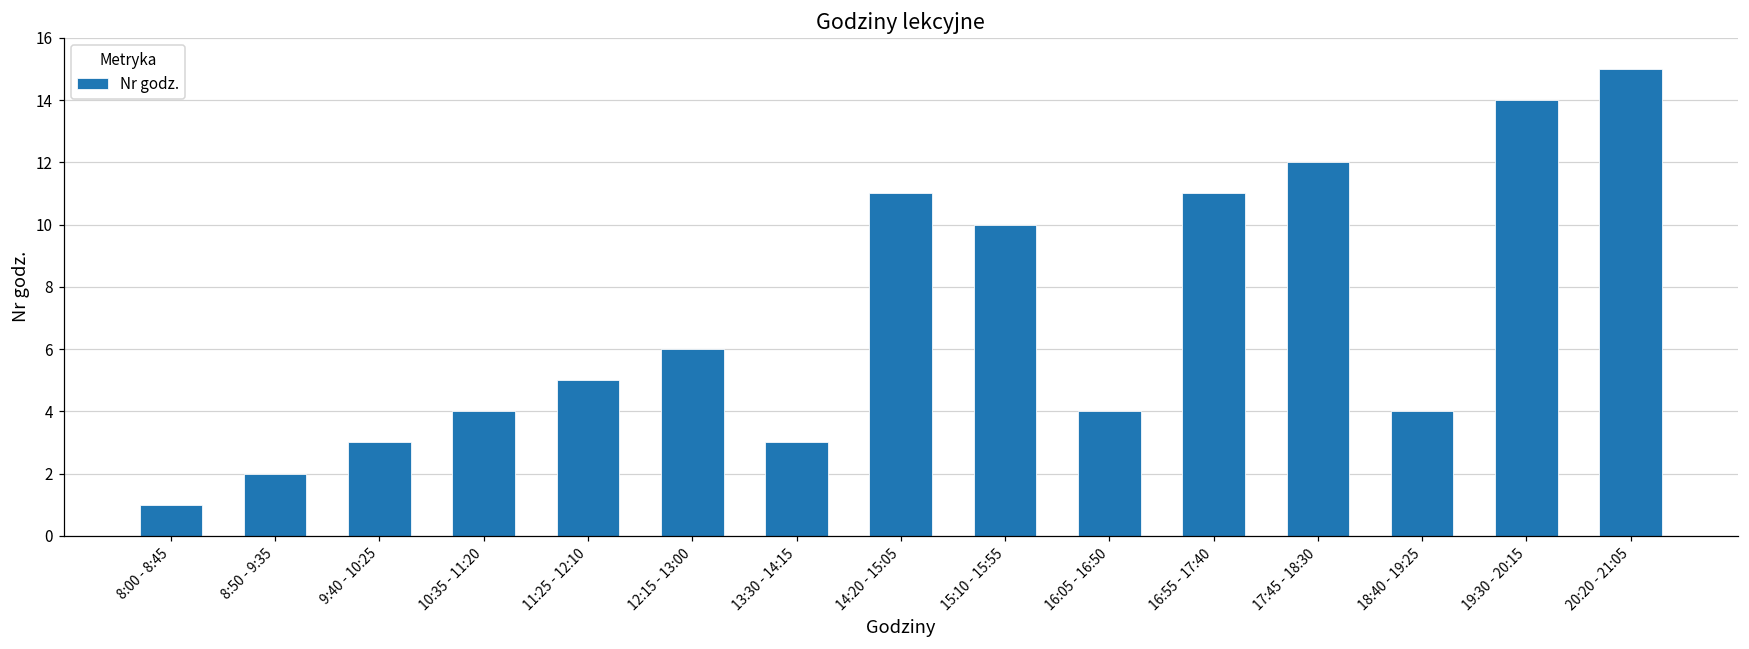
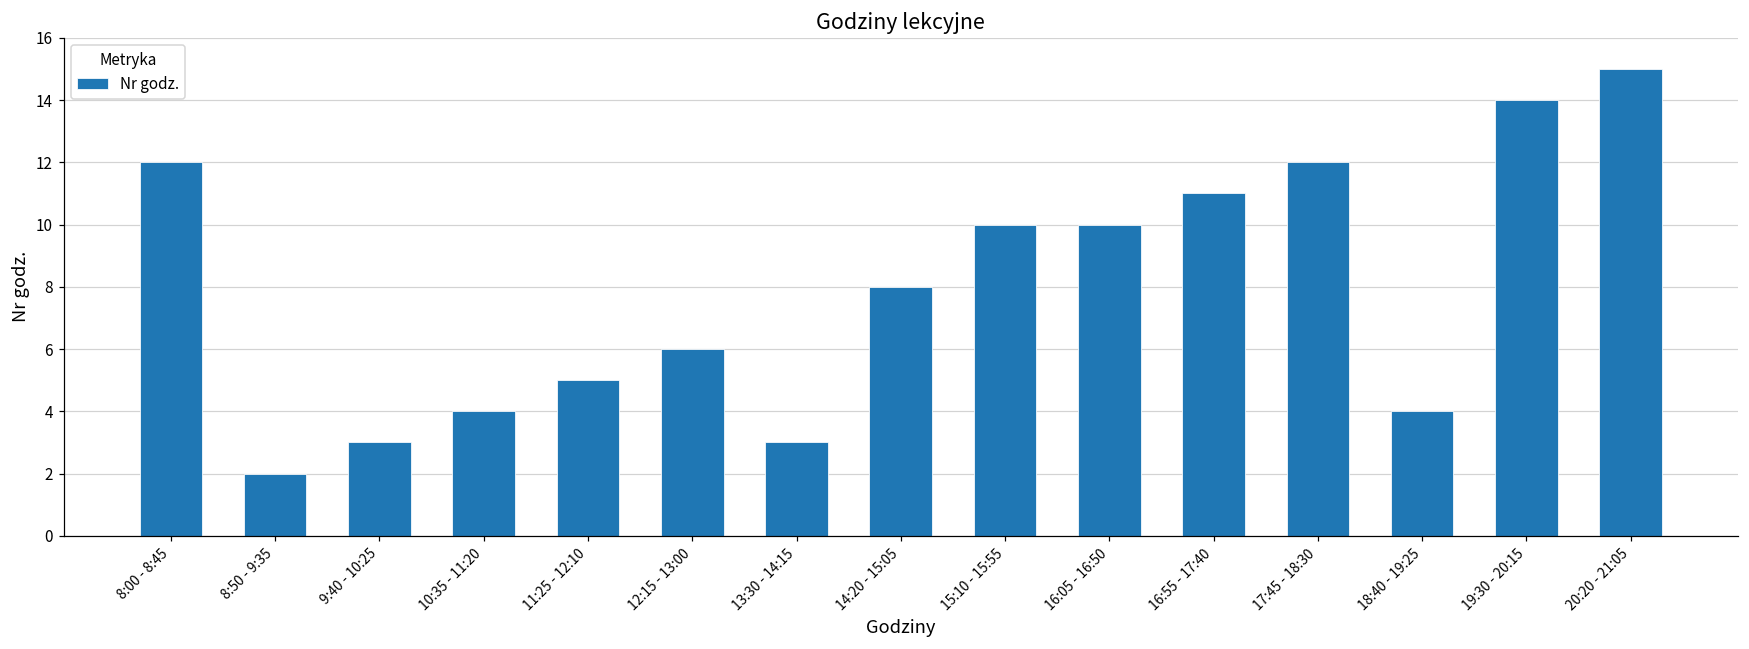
  {
-   "8:00 - 8:45": 1,
+   "8:00 - 8:45": 12,
    "8:50 - 9:35": 2,
    "9:40 - 10:25": 3,
    "10:35 - 11:20": 4,
    "11:25 - 12:10": 5,
    "12:15 - 13:00": 6,
    "13:30 - 14:15": 3,
-   "14:20 - 15:05": 11,
+   "14:20 - 15:05": 8,
    "15:10 - 15:55": 10,
-   "16:05 - 16:50": 4,
+   "16:05 - 16:50": 10,
    "16:55 - 17:40": 11,
    "17:45 - 18:30": 12,
    "18:40 - 19:25": 4,
    "19:30 - 20:15": 14,
    "20:20 - 21:05": 15
  }
